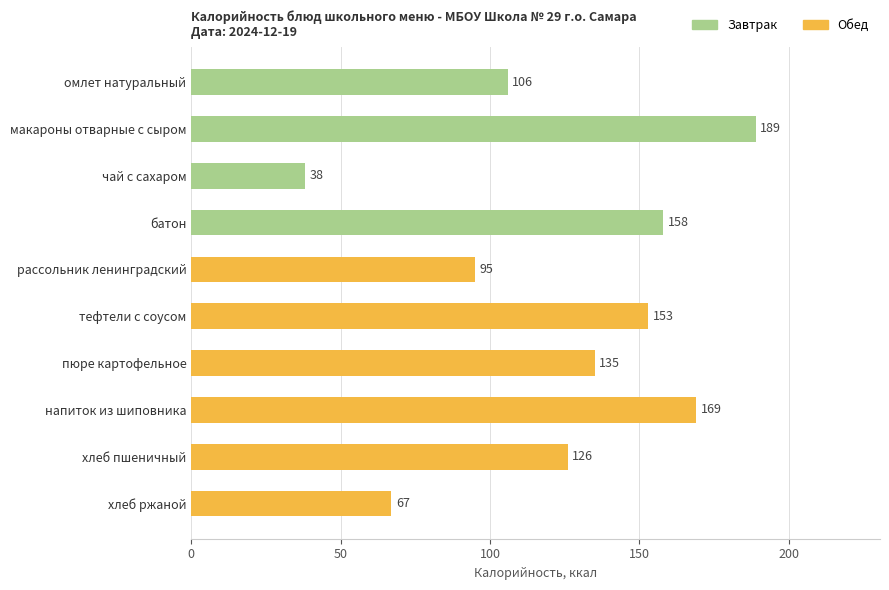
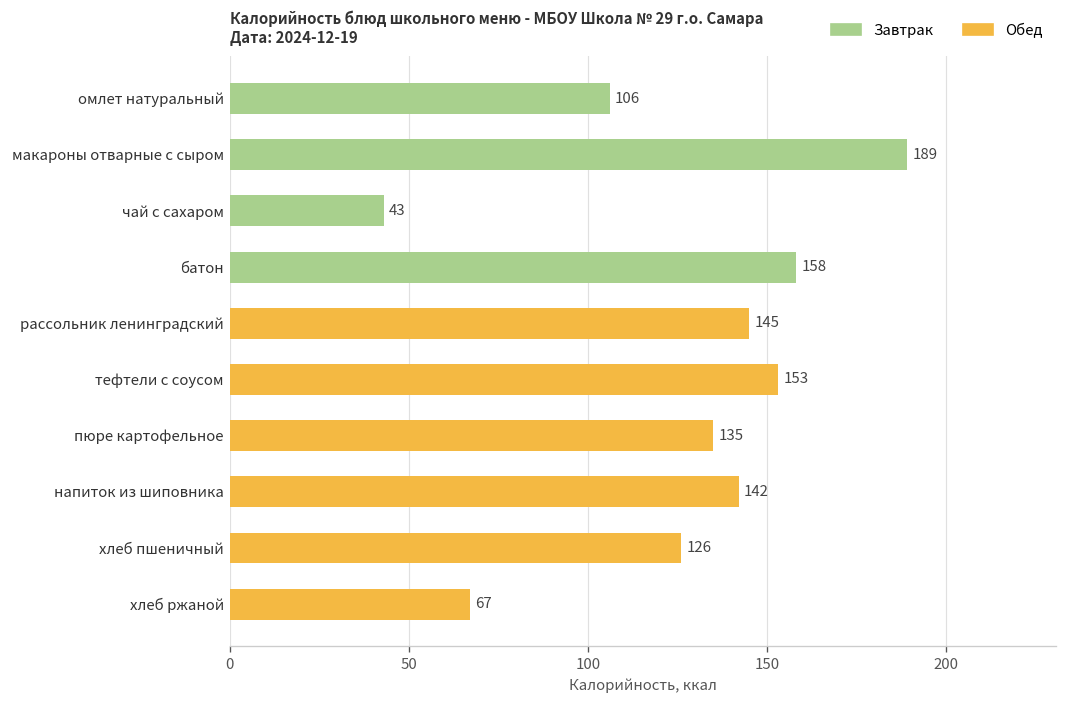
  {
    "омлет натуральный": 106,
    "макароны отварные с сыром": 189,
-   "чай с сахаром": 38,
+   "чай с сахаром": 43,
    "батон": 158,
-   "рассольник ленинградский": 95,
+   "рассольник ленинградский": 145,
    "тефтели с соусом": 153,
    "пюре картофельное": 135,
-   "напиток из шиповника": 169,
+   "напиток из шиповника": 142,
    "хлеб пшеничный": 126,
    "хлеб ржаной": 67
  }
